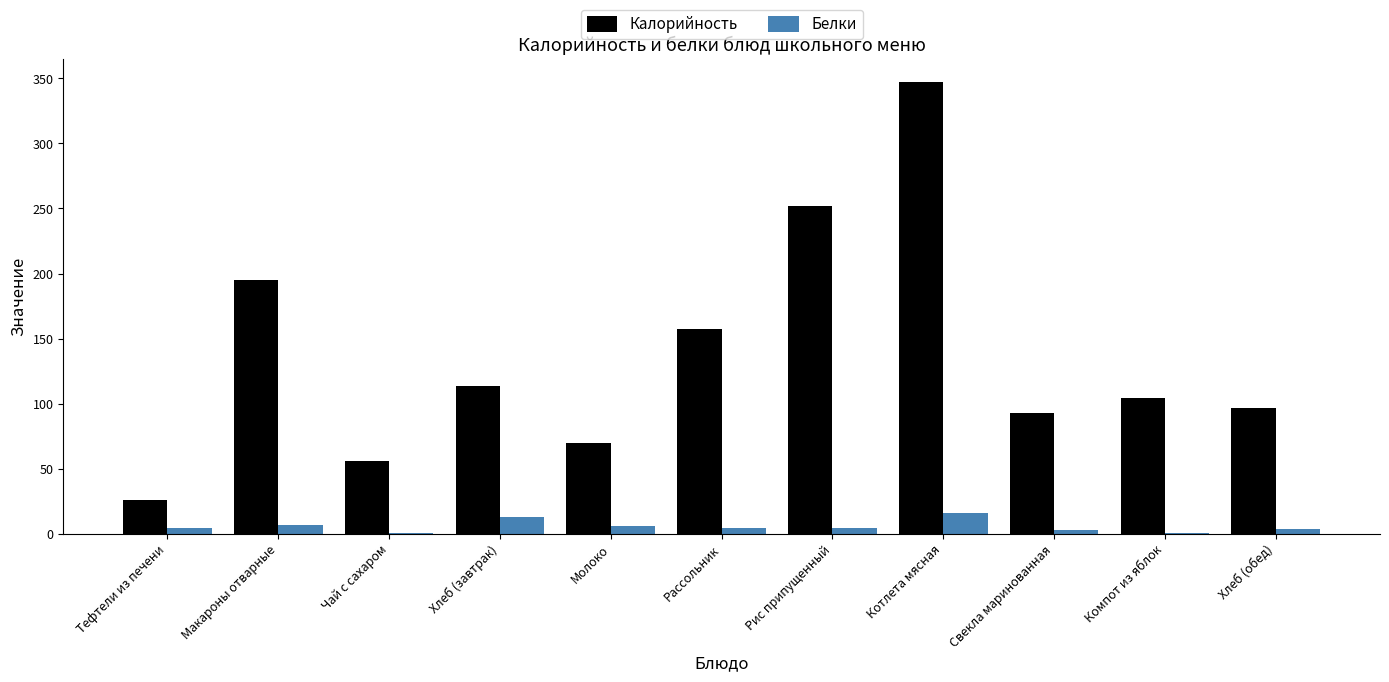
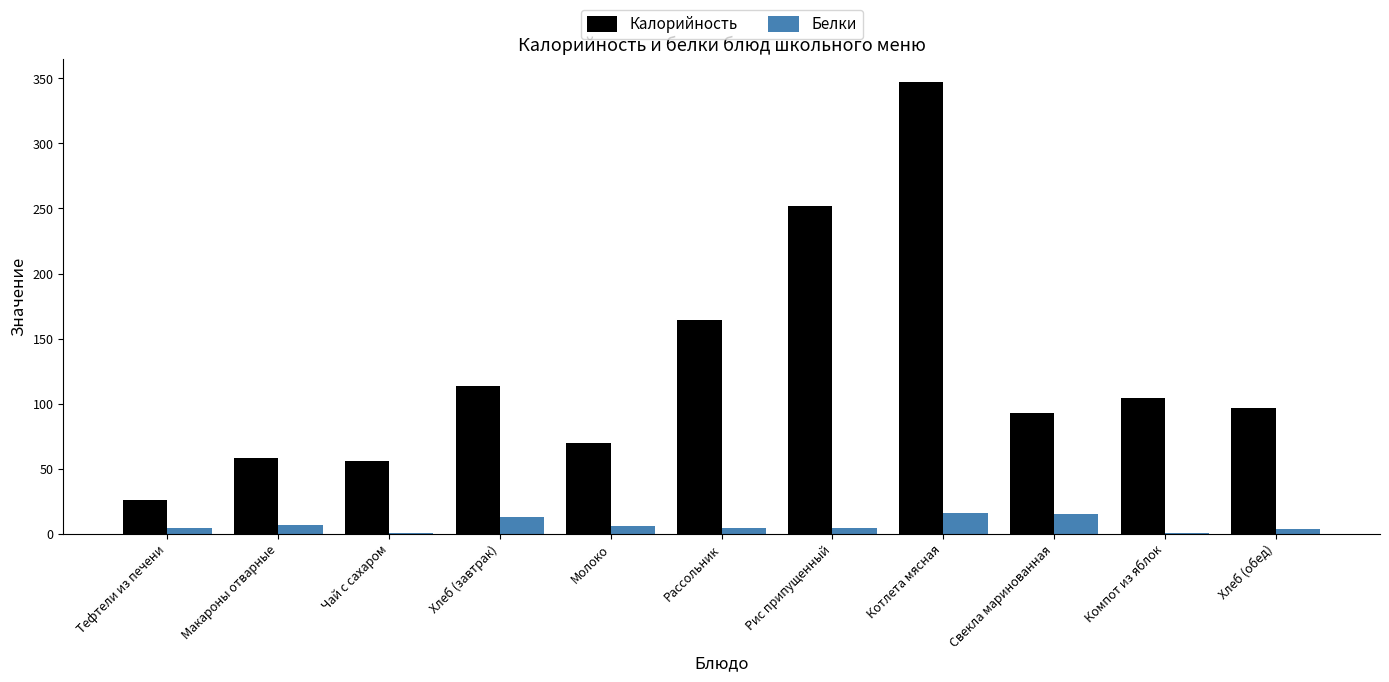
  {
    "Калорийность": {
      "Тефтели из печени": 26,
-     "Макароны отварные": 195,
+     "Макароны отварные": 58,
      "Чай с сахаром": 56,
      "Хлеб (завтрак)": 114,
      "Молоко": 70,
-     "Рассольник": 157,
+     "Рассольник": 164,
      "Рис припущенный": 252,
      "Котлета мясная": 348,
      "Свекла маринованная": 93,
      "Компот из яблок": 104,
      "Хлеб (обед)": 97
    },
    "Белки": {
      "Тефтели из печени": 4,
      "Макароны отварные": 6,
      "Хлеб (завтрак)": 13,
      "Молоко": 6,
      "Рассольник": 4,
      "Рис припущенный": 4,
      "Котлета мясная": 16,
-     "Свекла маринованная": 3,
+     "Свекла маринованная": 15,
      "Хлеб (обед)": 4
    }
  }
